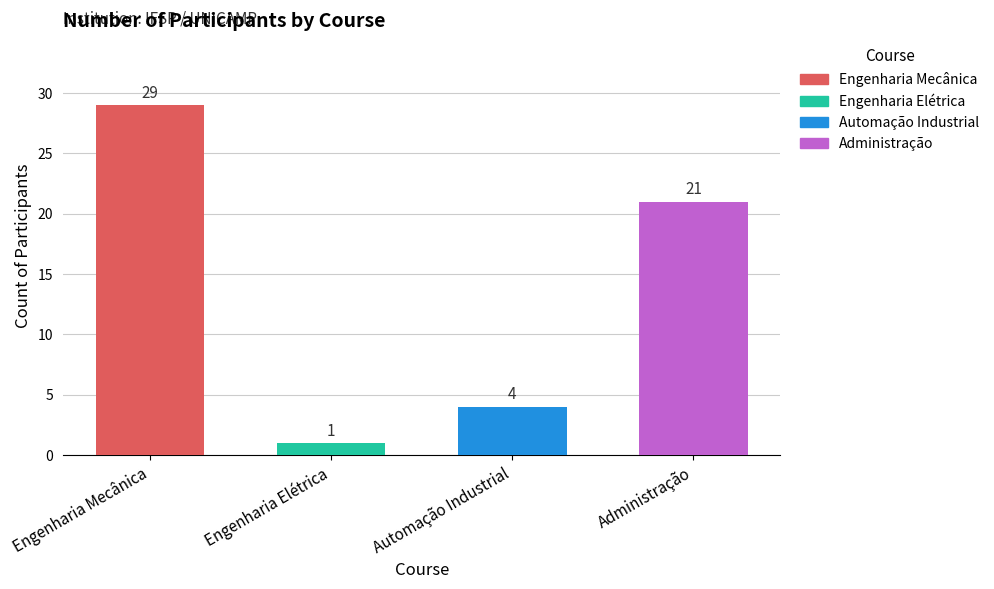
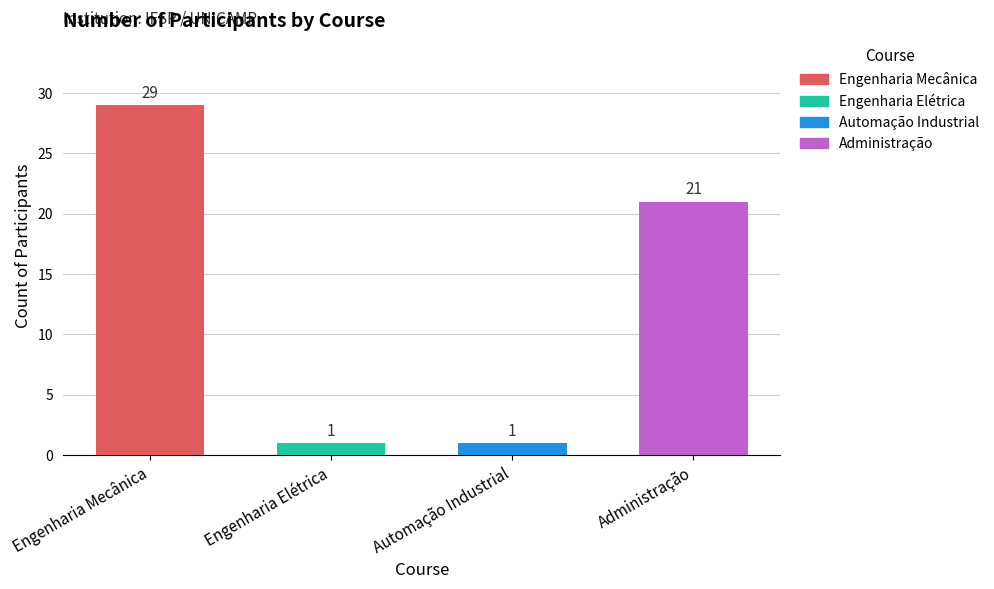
  {
    "Engenharia Mecânica": 29,
    "Engenharia Elétrica": 1,
-   "Automação Industrial": 4,
+   "Automação Industrial": 1,
    "Administração": 21
  }
